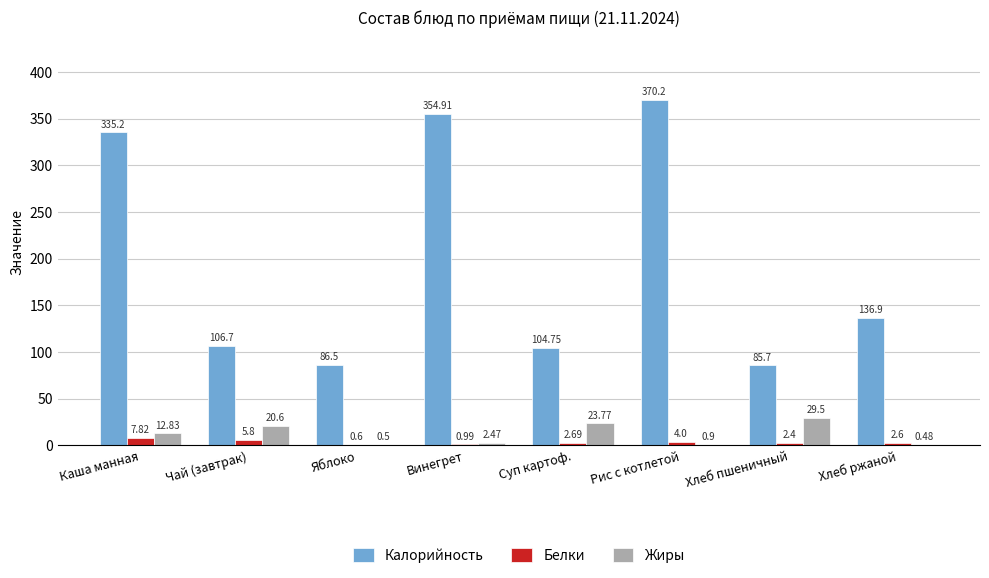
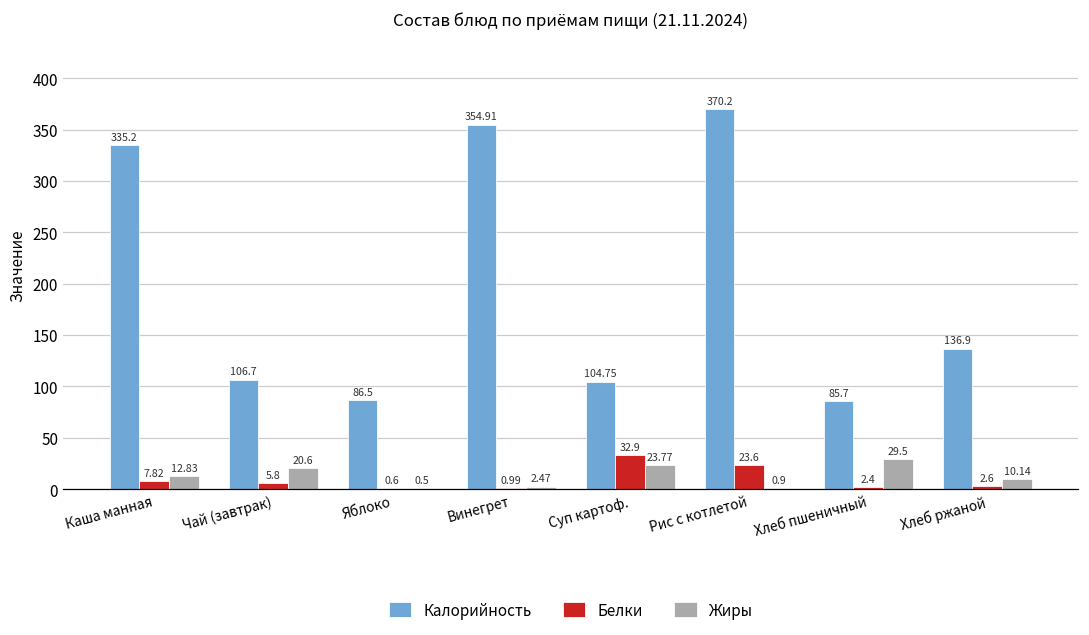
  {
    "Калорийность": {
      "Каша манная": 335.2,
      "Чай (завтрак)": 106.7,
      "Яблоко": 86.5,
      "Винегрет": 354.91,
      "Суп картоф.": 104.75,
      "Рис с котлетой": 370.2,
      "Хлеб пшеничный": 85.7,
      "Хлеб ржаной": 136.9
    },
    "Белки": {
      "Каша манная": 7.82,
      "Чай (завтрак)": 5.8,
      "Яблоко": 0.6,
      "Винегрет": 0.99,
-     "Суп картоф.": 2.69,
-     "Рис с котлетой": 4.0,
+     "Суп картоф.": 32.9,
+     "Рис с котлетой": 23.6,
      "Хлеб пшеничный": 2.4,
      "Хлеб ржаной": 2.6
    },
    "Жиры": {
      "Каша манная": 12.83,
      "Чай (завтрак)": 20.6,
      "Яблоко": 0.5,
      "Винегрет": 2.47,
      "Суп картоф.": 23.77,
      "Рис с котлетой": 0.9,
      "Хлеб пшеничный": 29.5,
-     "Хлеб ржаной": 0.48
+     "Хлеб ржаной": 10.14
    }
  }
